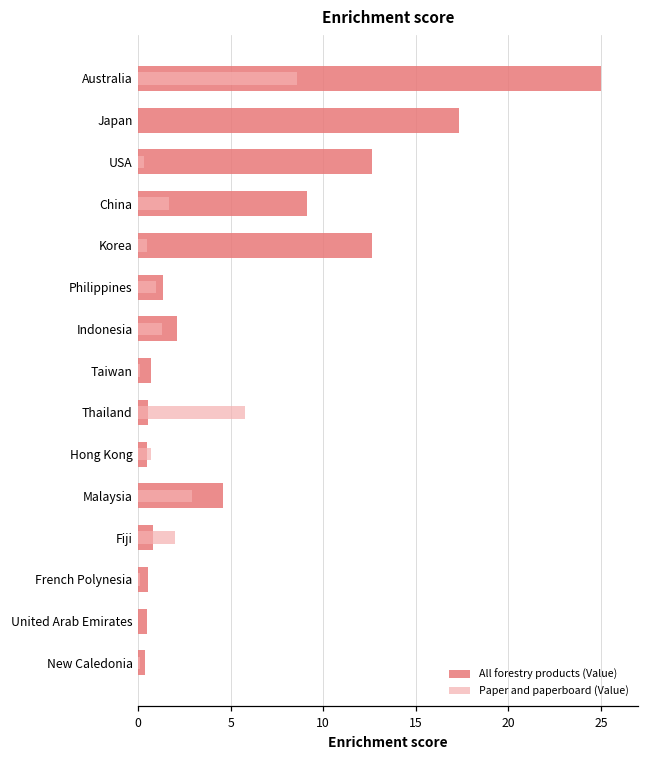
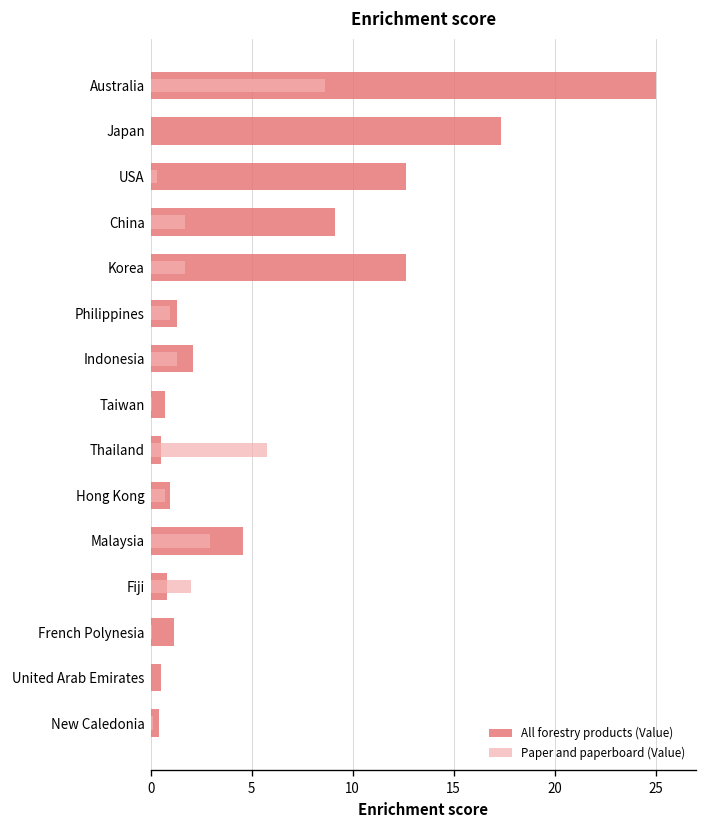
  {
    "All forestry products (Value)": {
      "Australia": 25.0,
      "Japan": 17.3,
      "USA": 12.6,
      "China": 9.1,
      "Korea": 12.6,
      "Philippines": 1.3,
      "Indonesia": 2.1,
      "Taiwan": 0.7,
-     "Hong Kong": 0.5,
+     "Hong Kong": 1.0,
      "Malaysia": 4.6,
-     "French Polynesia": 0.5,
+     "French Polynesia": 1.2,
      "United Arab Emirates": 0.5,
      "New Caledonia": 0.4
    },
    "Paper and paperboard (Value)": {
-     "Korea": 0.5,
+     "Korea": 1.7,
      "Thailand": 5.8,
      "Fiji": 2.0
    }
  }
